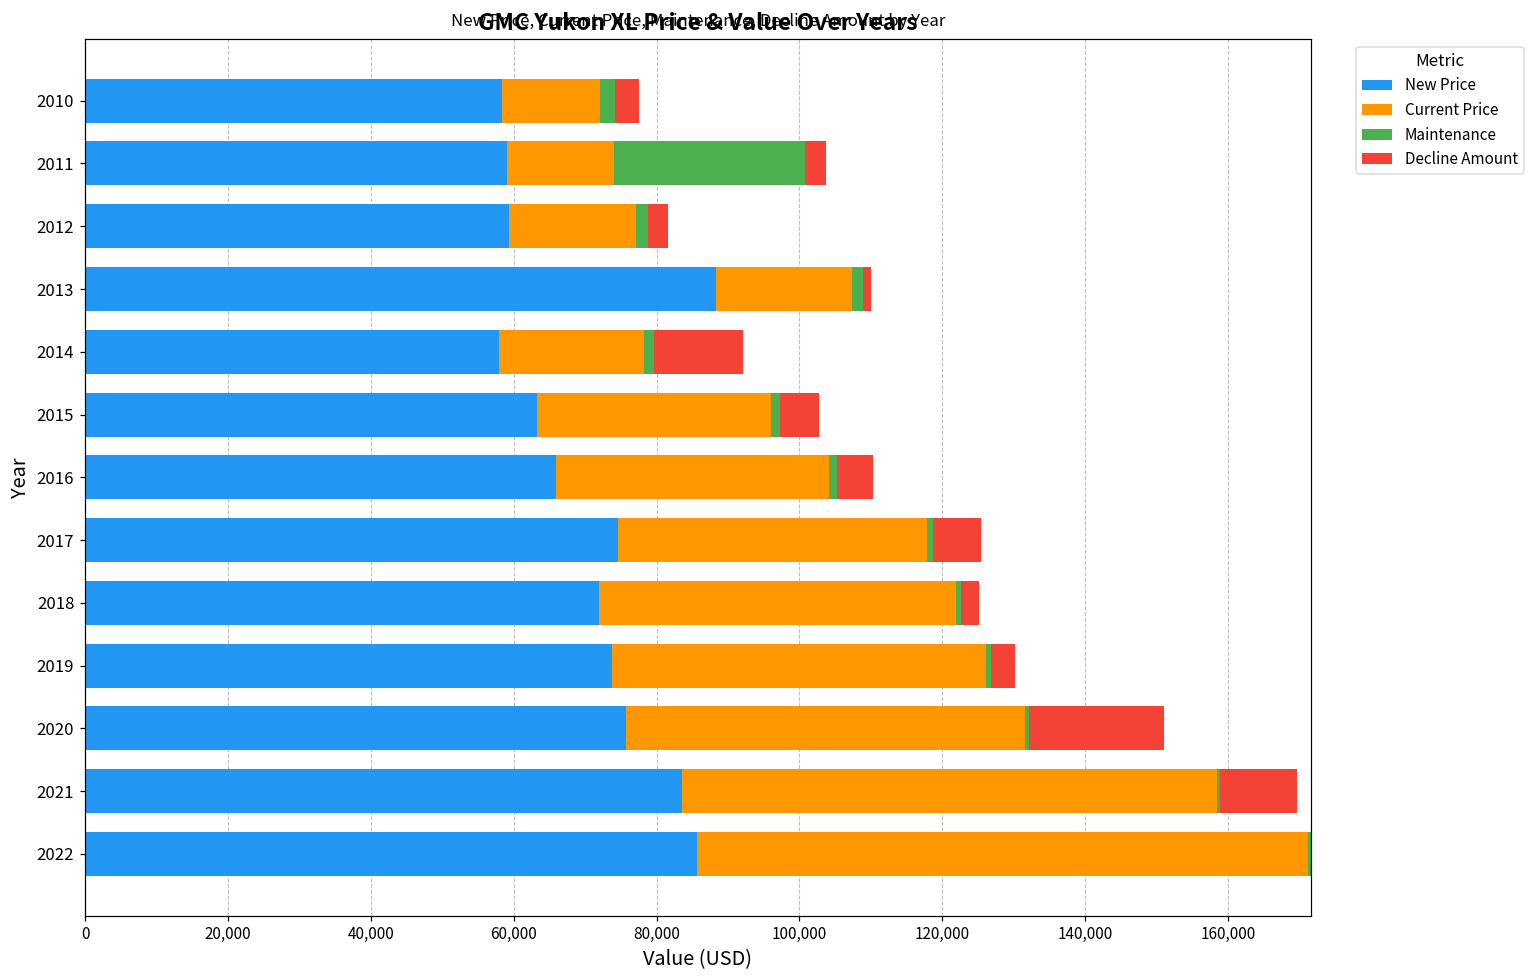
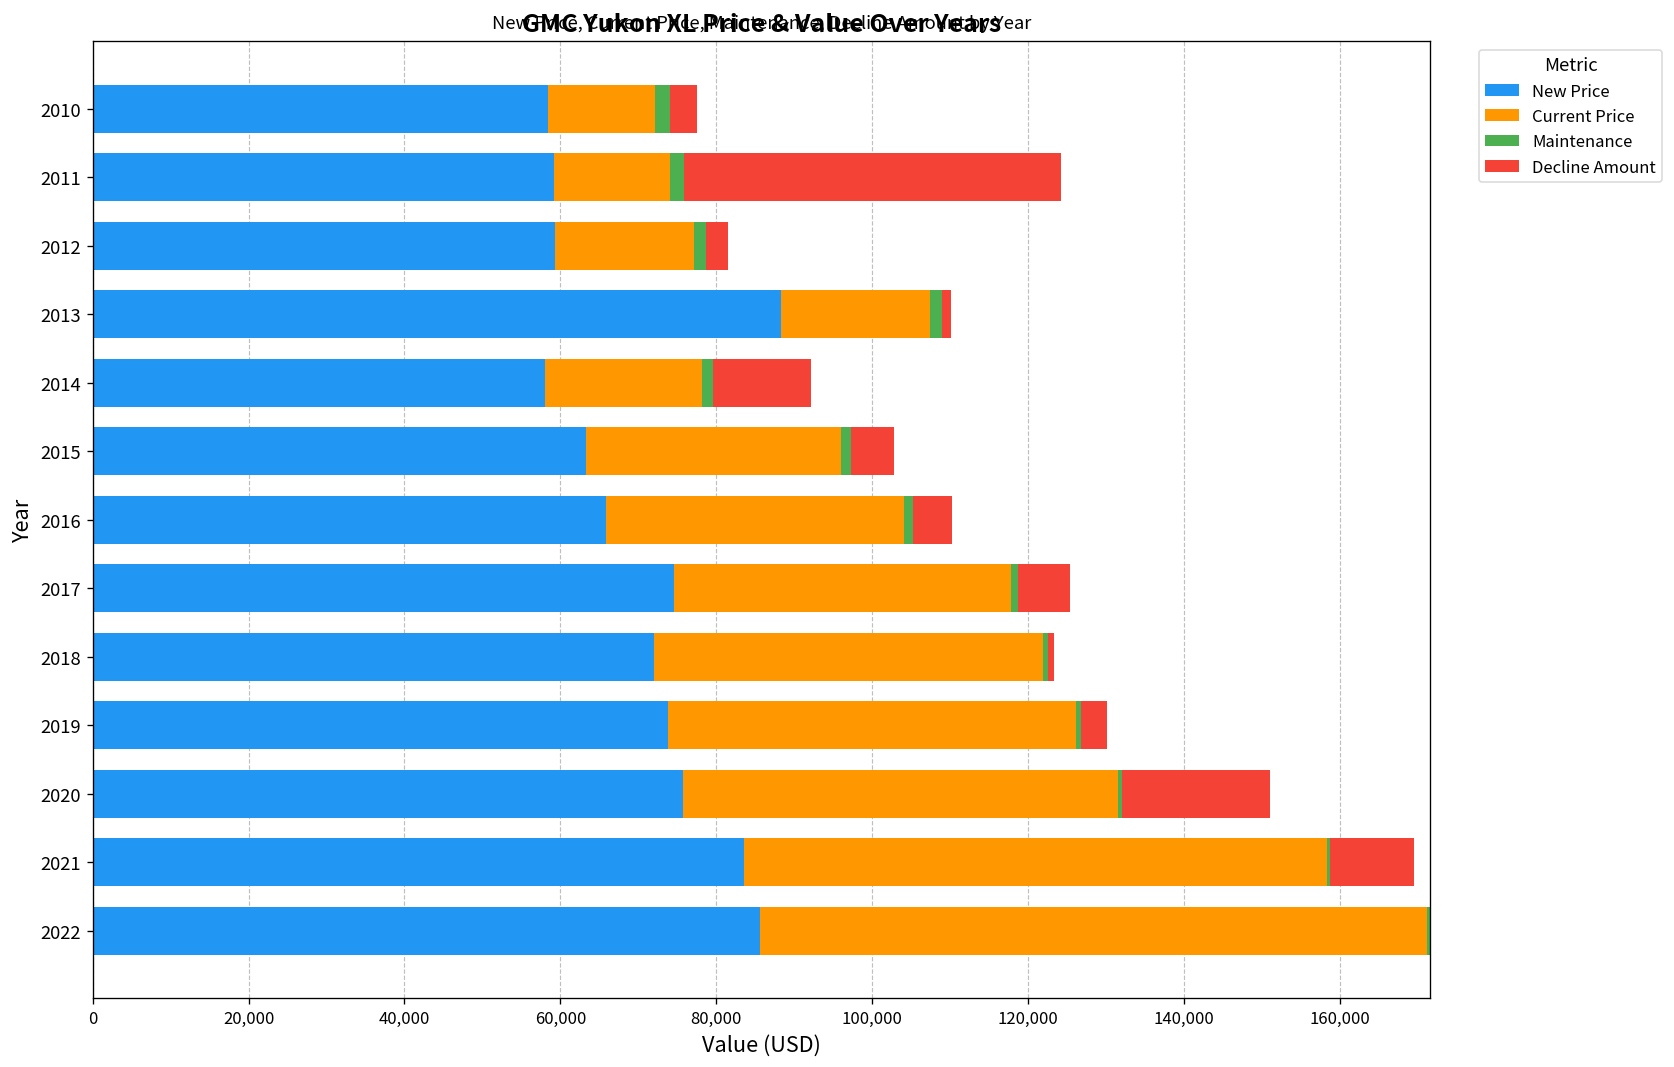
  {
    "New Price": {
      "2010": "58,000",
      "2011": "59,000",
      "2012": "59,000",
      "2013": "88,000",
      "2014": "58,000",
      "2015": "63,000",
      "2016": "66,000",
      "2017": "75,000",
      "2018": "72,000",
      "2019": "74,000",
      "2020": "76,000",
      "2021": "84,000",
      "2022": "86,000"
    },
    "Current Price": {
      "2010": "14,000",
      "2011": "15,000",
      "2012": "18,000",
      "2013": "19,000",
      "2014": "20,000",
      "2015": "33,000",
      "2016": "38,000",
      "2017": "43,000",
      "2018": "50,000",
      "2019": "52,000",
      "2020": "56,000",
      "2021": "75,000",
      "2022": "86,000"
    },
    "Maintenance": {
      "2010": "2,000",
-     "2011": "27,000",
+     "2011": "2,000",
      "2012": "2,000",
      "2013": "2,000",
      "2014": "1,000",
      "2015": "1,000",
      "2016": "1,000",
      "2017": "1,000",
      "2018": "1,000",
      "2019": "1,000",
      "2020": "0",
      "2021": "0"
    },
    "Decline Amount": {
      "2010": "3,000",
-     "2011": "3,000",
+     "2011": "48,000",
      "2012": "3,000",
      "2013": "1,000",
      "2014": "13,000",
      "2015": "5,000",
      "2016": "5,000",
      "2017": "7,000",
-     "2018": "2,000",
+     "2018": "1,000",
      "2019": "3,000",
      "2020": "19,000",
      "2021": "11,000",
      "2022": "0"
    }
  }
